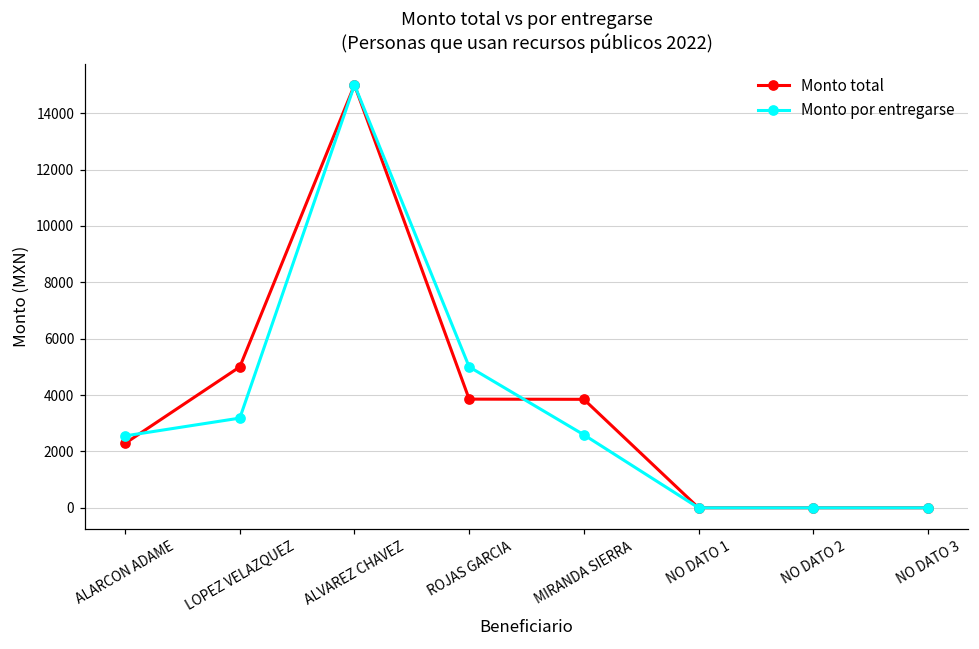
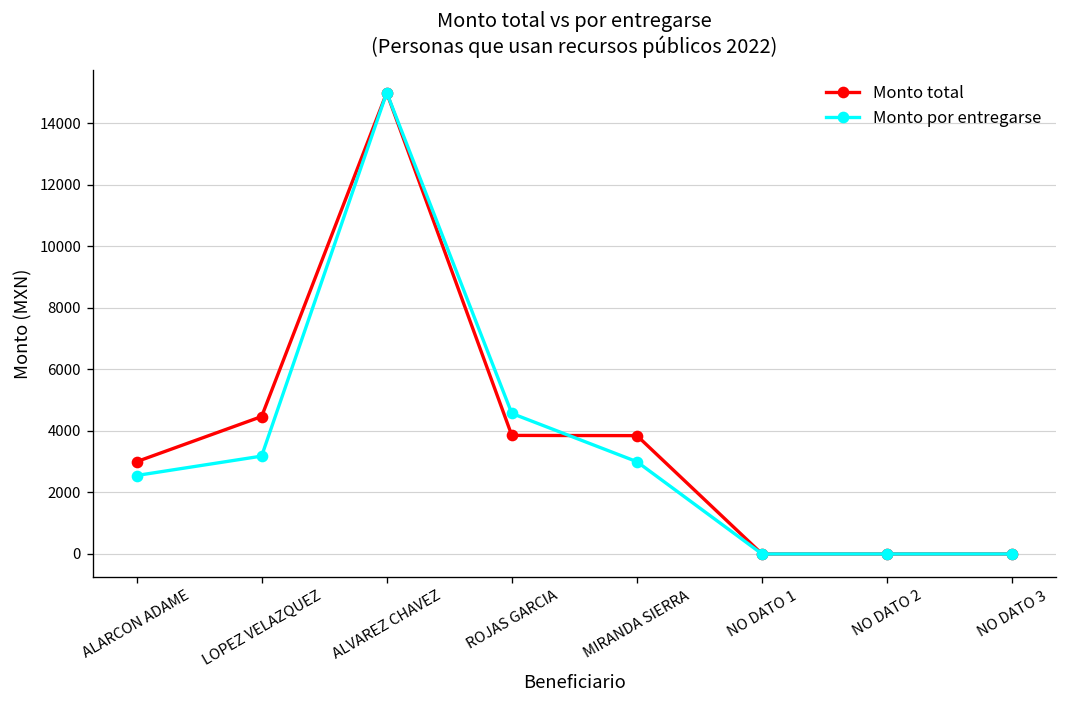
  {
    "Monto total": {
-     "ALARCON ADAME": 2300,
-     "LOPEZ VELAZQUEZ": 5000,
+     "ALARCON ADAME": 3000,
+     "LOPEZ VELAZQUEZ": 4500,
      "ROJAS GARCIA": 3900,
      "MIRANDA SIERRA": 3800
    },
    "Monto por entregarse": {
      "ALARCON ADAME": 2600,
      "LOPEZ VELAZQUEZ": 3200,
-     "ROJAS GARCIA": 5000,
-     "MIRANDA SIERRA": 2600
+     "ROJAS GARCIA": 4600,
+     "MIRANDA SIERRA": 3000
    }
  }
